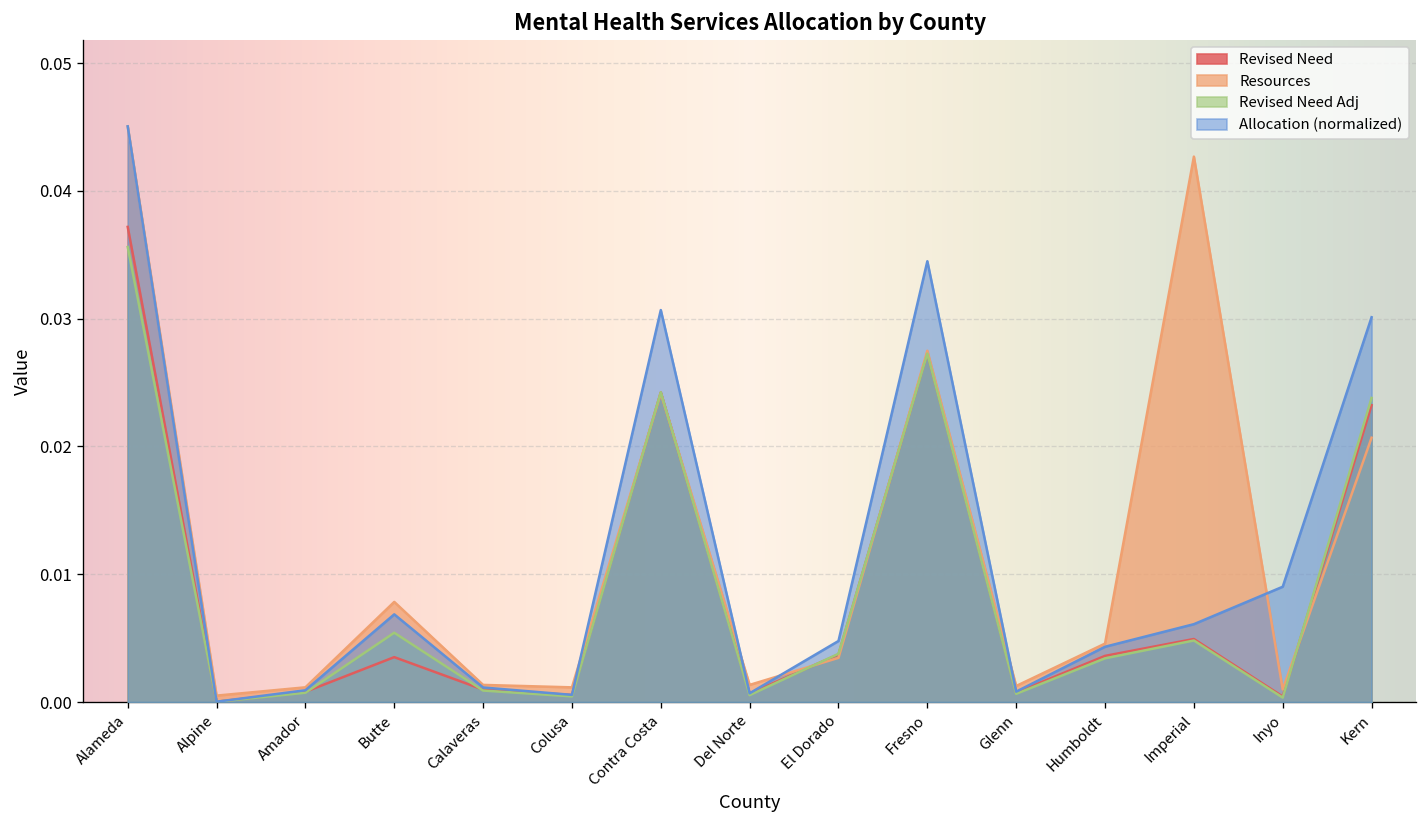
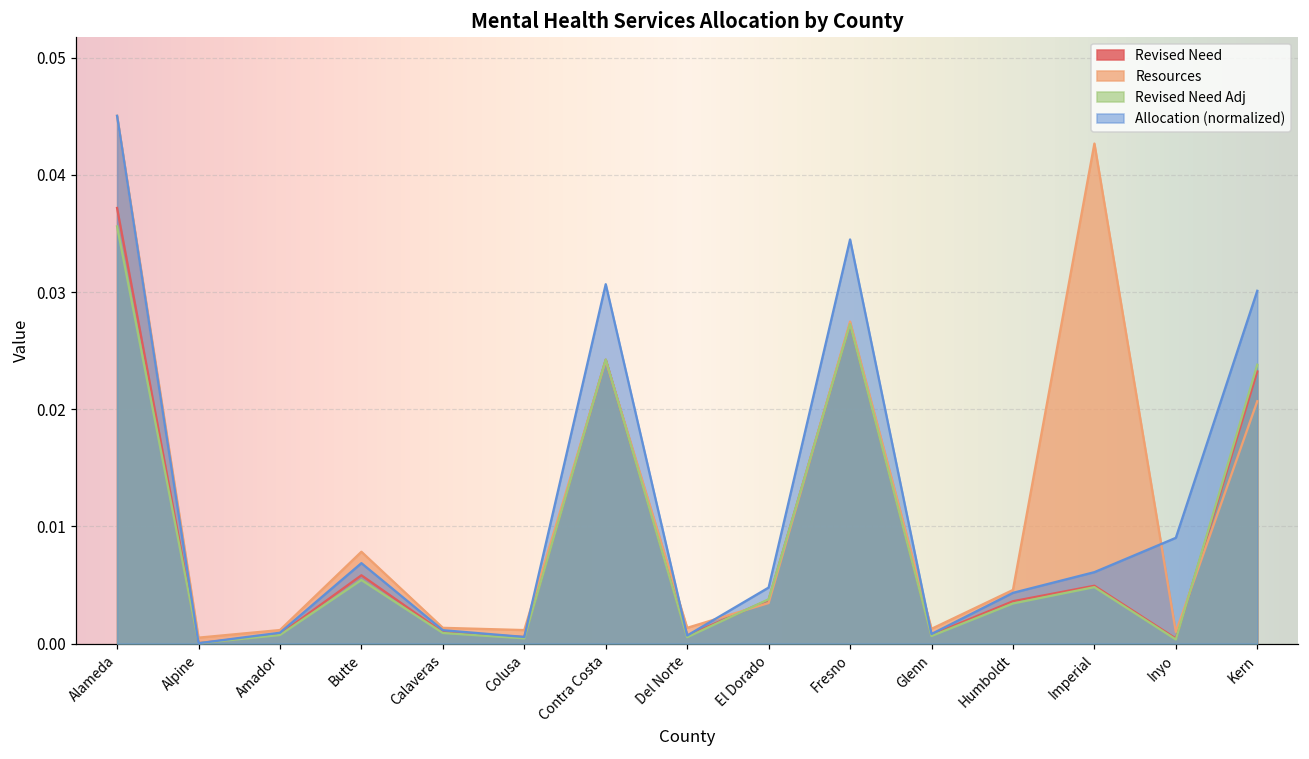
  {
    "Revised Need": {
      "Alameda": 0.0372,
-     "Butte": 0.0035,
+     "Butte": 0.0058,
      "Kern": 0.0232
    },
    "Resources": {
      "Alpine": 0.0005,
      "Butte": 0.0078,
      "Colusa": 0.0012,
      "Del Norte": 0.0013,
      "El Dorado": 0.0035,
      "Glenn": 0.0013,
      "Humboldt": 0.0046,
      "Imperial": 0.0427,
      "Inyo": 0.0010,
      "Kern": 0.0207
    },
    "Revised Need Adj": {
      "Alameda": 0.0356,
      "Butte": 0.0054,
      "Kern": 0.0238
    },
    "Allocation (normalized)": {
      "Butte": 0.0069,
      "Contra Costa": 0.0307,
      "El Dorado": 0.0048,
      "Fresno": 0.0345,
      "Humboldt": 0.0043,
      "Imperial": 0.0061,
      "Inyo": 0.0090,
      "Kern": 0.0301
    }
  }
